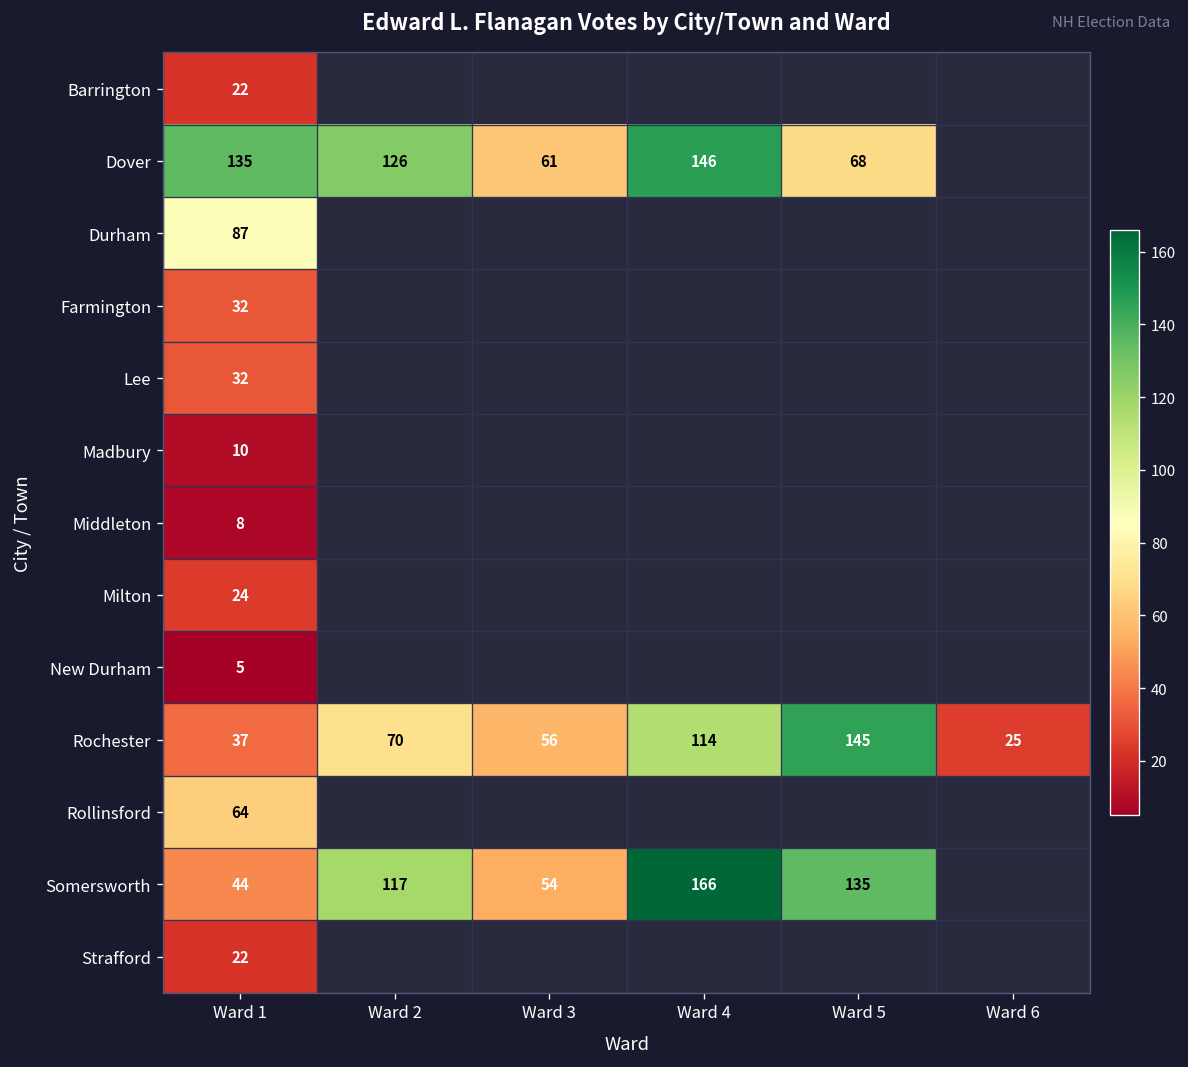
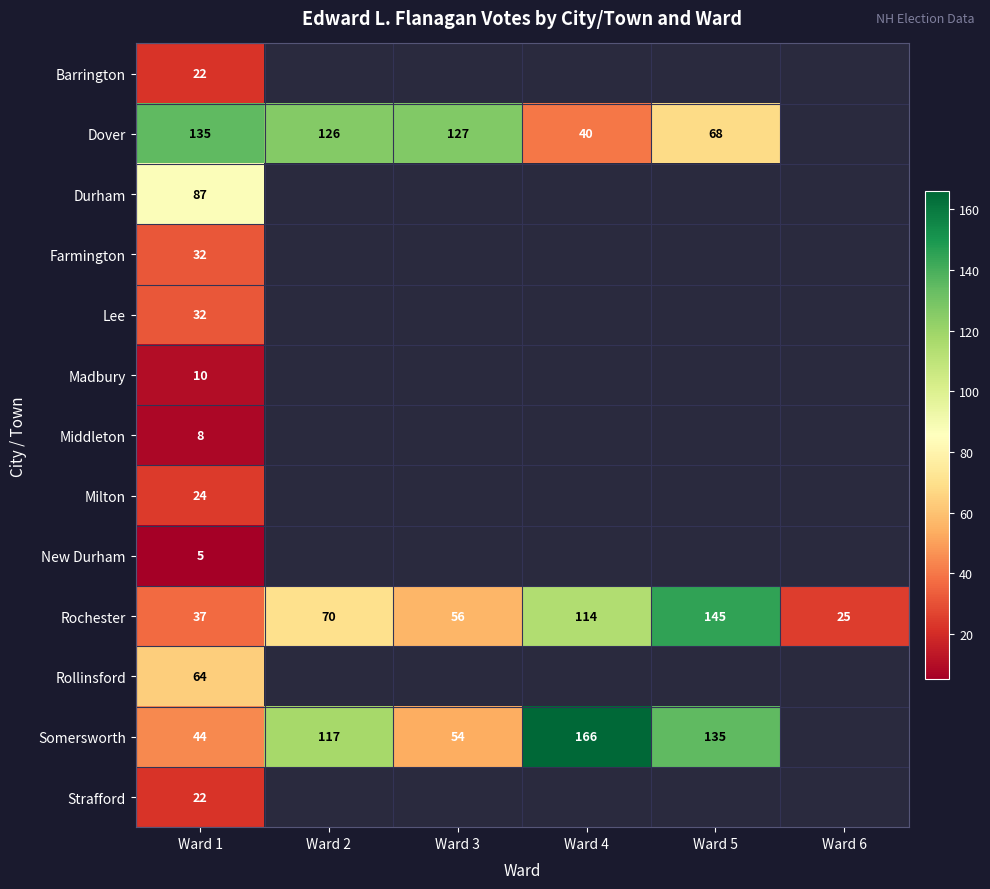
  {
    "Barrington": {
      "Ward 1": 22
    },
    "Dover": {
      "Ward 1": 135,
      "Ward 2": 126,
-     "Ward 3": 61,
-     "Ward 4": 146,
+     "Ward 3": 127,
+     "Ward 4": 40,
      "Ward 5": 68
    },
    "Durham": {
      "Ward 1": 87
    },
    "Farmington": {
      "Ward 1": 32
    },
    "Lee": {
      "Ward 1": 32
    },
    "Madbury": {
      "Ward 1": 10
    },
    "Middleton": {
      "Ward 1": 8
    },
    "Milton": {
      "Ward 1": 24
    },
    "New Durham": {
      "Ward 1": 5
    },
    "Rochester": {
      "Ward 1": 37,
      "Ward 2": 70,
      "Ward 3": 56,
      "Ward 4": 114,
      "Ward 5": 145,
      "Ward 6": 25
    },
    "Rollinsford": {
      "Ward 1": 64
    },
    "Somersworth": {
      "Ward 1": 44,
      "Ward 2": 117,
      "Ward 3": 54,
      "Ward 4": 166,
      "Ward 5": 135
    },
    "Strafford": {
      "Ward 1": 22
    }
  }
